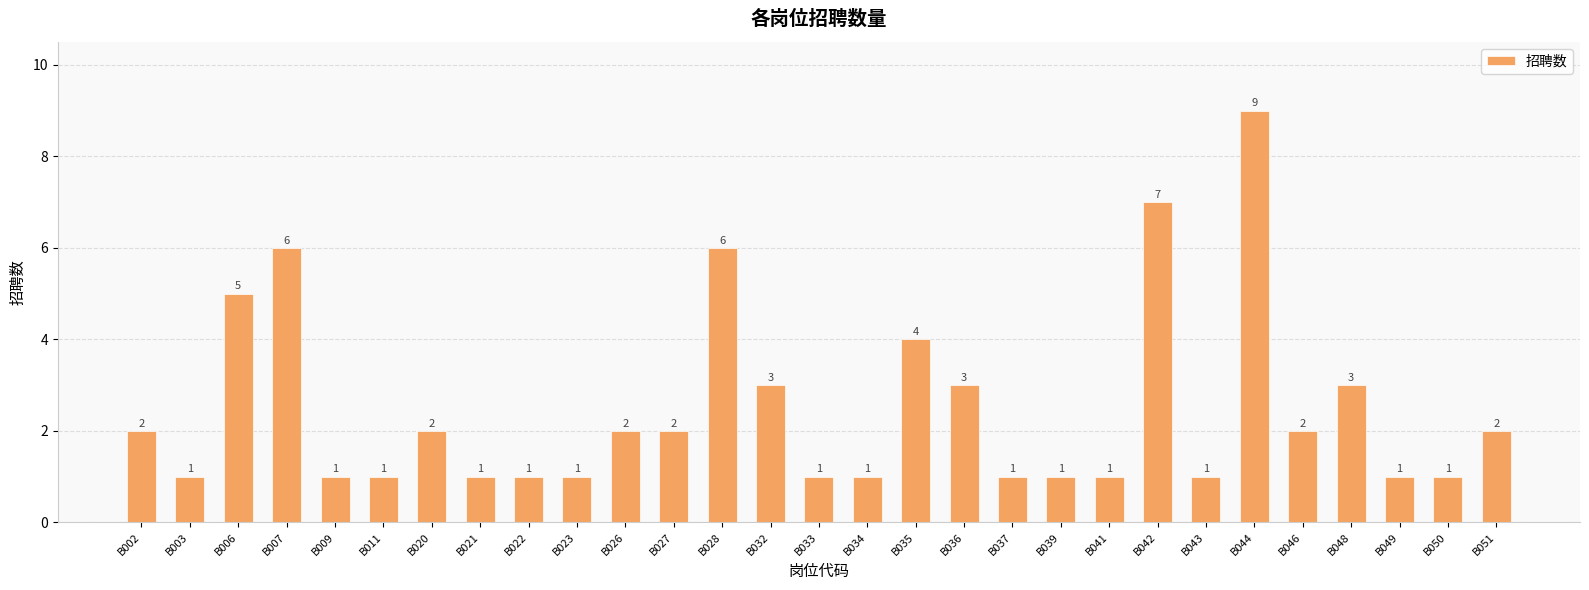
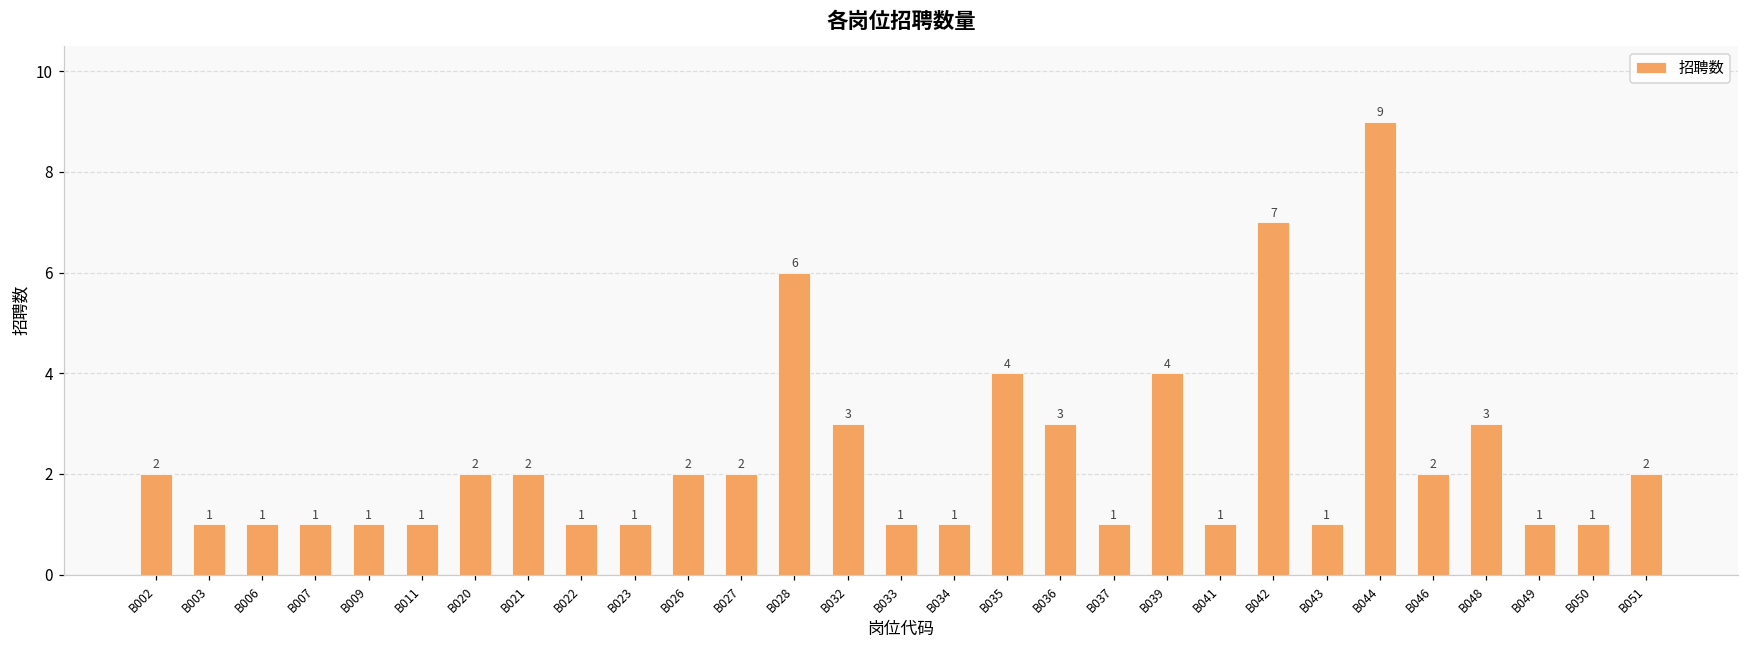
  {
    "B002": 2,
    "B003": 1,
-   "B006": 5,
-   "B007": 6,
+   "B006": 1,
+   "B007": 1,
    "B009": 1,
    "B011": 1,
    "B020": 2,
-   "B021": 1,
+   "B021": 2,
    "B022": 1,
    "B023": 1,
    "B026": 2,
    "B027": 2,
    "B028": 6,
    "B032": 3,
    "B033": 1,
    "B034": 1,
    "B035": 4,
    "B036": 3,
    "B037": 1,
-   "B039": 1,
+   "B039": 4,
    "B041": 1,
    "B042": 7,
    "B043": 1,
    "B044": 9,
    "B046": 2,
    "B048": 3,
    "B049": 1,
    "B050": 1,
    "B051": 2
  }
